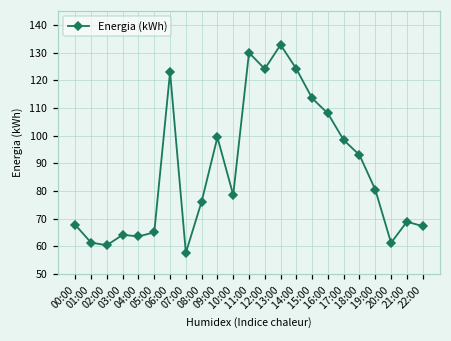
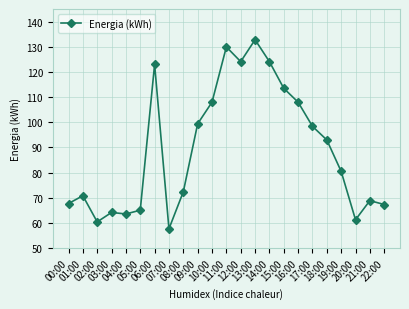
  {
    "00:00": 68,
-   "01:00": 61,
+   "01:00": 71,
    "02:00": 60,
    "03:00": 64,
    "04:00": 64,
    "05:00": 65,
    "06:00": 123,
    "07:00": 58,
-   "08:00": 76,
+   "08:00": 72,
    "09:00": 99,
-   "10:00": 79,
+   "10:00": 108,
    "11:00": 130,
    "12:00": 124,
    "13:00": 133,
    "14:00": 124,
    "15:00": 114,
    "16:00": 108,
    "17:00": 98,
    "18:00": 93,
    "19:00": 81,
    "20:00": 61,
    "21:00": 69,
    "22:00": 67
  }
